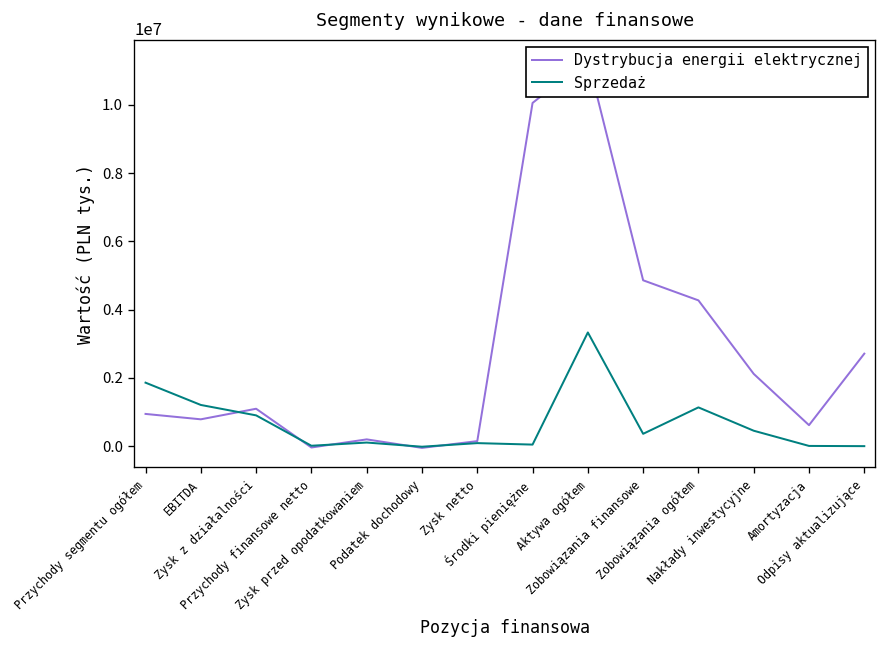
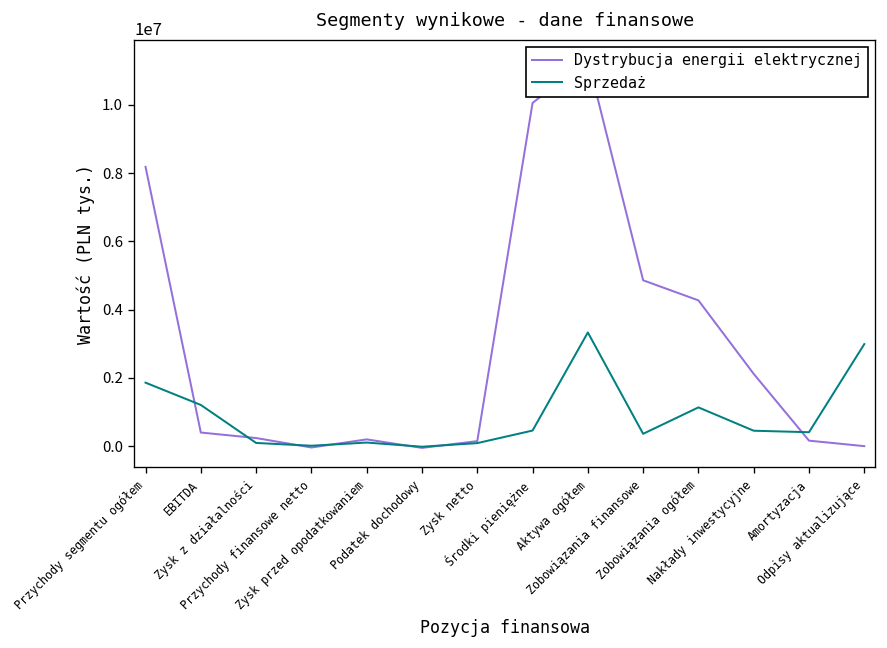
  {
    "Dystrybucja energii elektrycznej": {
-     "Przychody segmentu ogółem": 900000,
-     "EBITDA": 800000,
-     "Zysk z działalności": 1100000,
+     "Przychody segmentu ogółem": 8200000,
+     "EBITDA": 400000,
+     "Zysk z działalności": 200000,
      "Zysk przed opodatkowaniem": 200000,
      "Środki pieniężne": 10100000,
      "Zobowiązania finansowe": 4900000,
      "Zobowiązania ogółem": 4300000,
      "Nakłady inwestycyjne": 2100000,
-     "Amortyzacja": 600000,
-     "Odpisy aktualizujące": 2700000
+     "Amortyzacja": 200000,
+     "Odpisy aktualizujące": 0
    },
    "Sprzedaż": {
      "Przychody segmentu ogółem": 1900000,
      "EBITDA": 1200000,
-     "Zysk z działalności": 900000,
+     "Zysk z działalności": 100000,
      "Zysk przed opodatkowaniem": 100000,
-     "Środki pieniężne": 0,
+     "Środki pieniężne": 500000,
      "Aktywa ogółem": 3300000,
      "Zobowiązania finansowe": 400000,
      "Zobowiązania ogółem": 1100000,
      "Nakłady inwestycyjne": 500000,
-     "Amortyzacja": 0,
-     "Odpisy aktualizujące": 0
+     "Amortyzacja": 400000,
+     "Odpisy aktualizujące": 3000000
    }
  }
